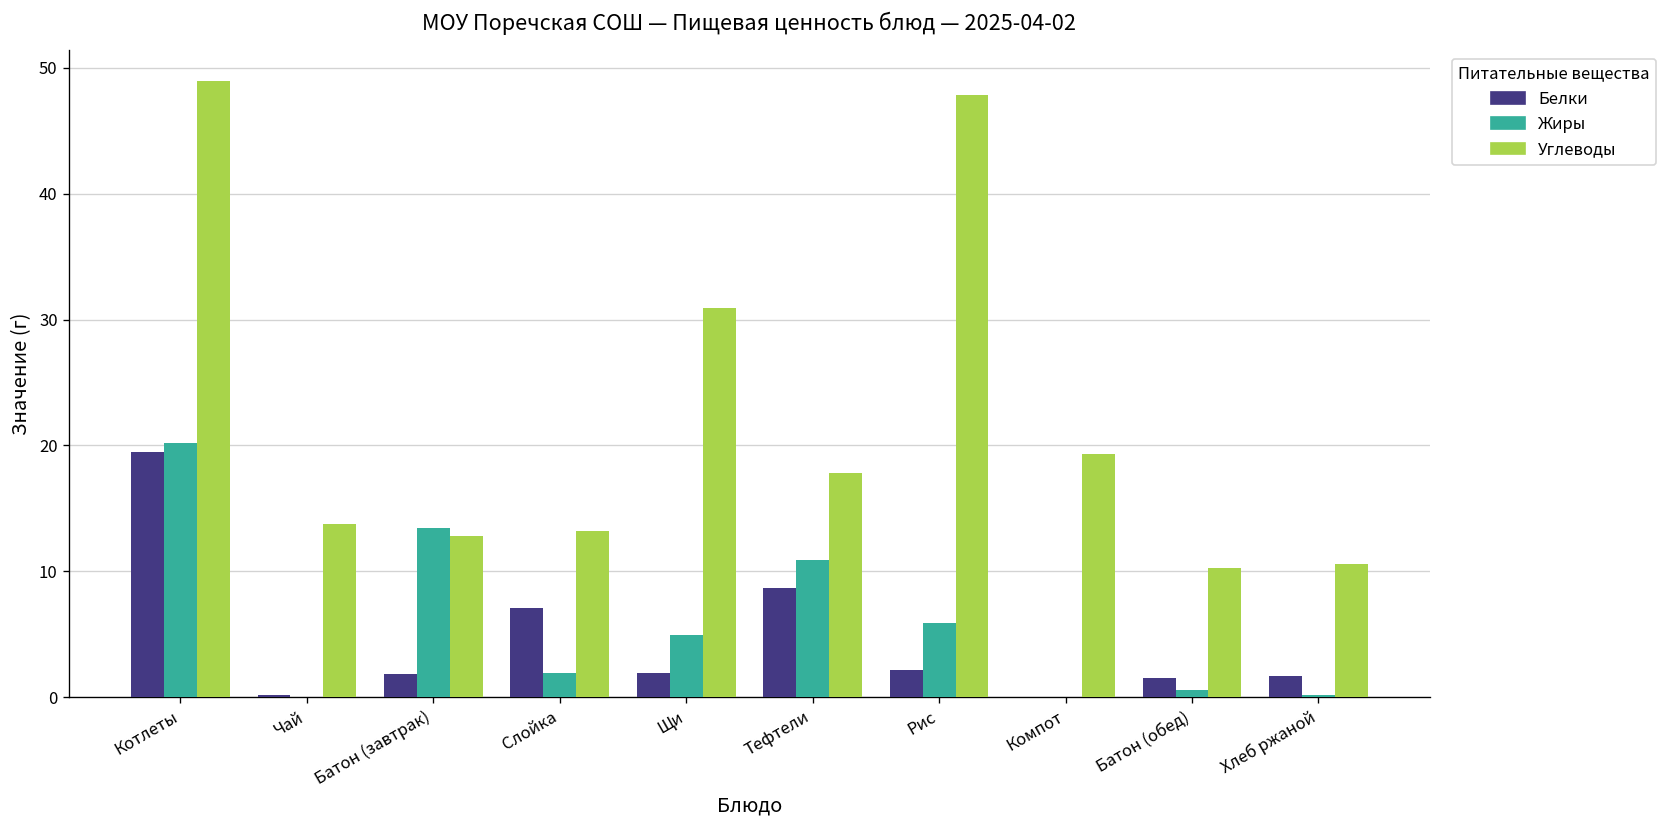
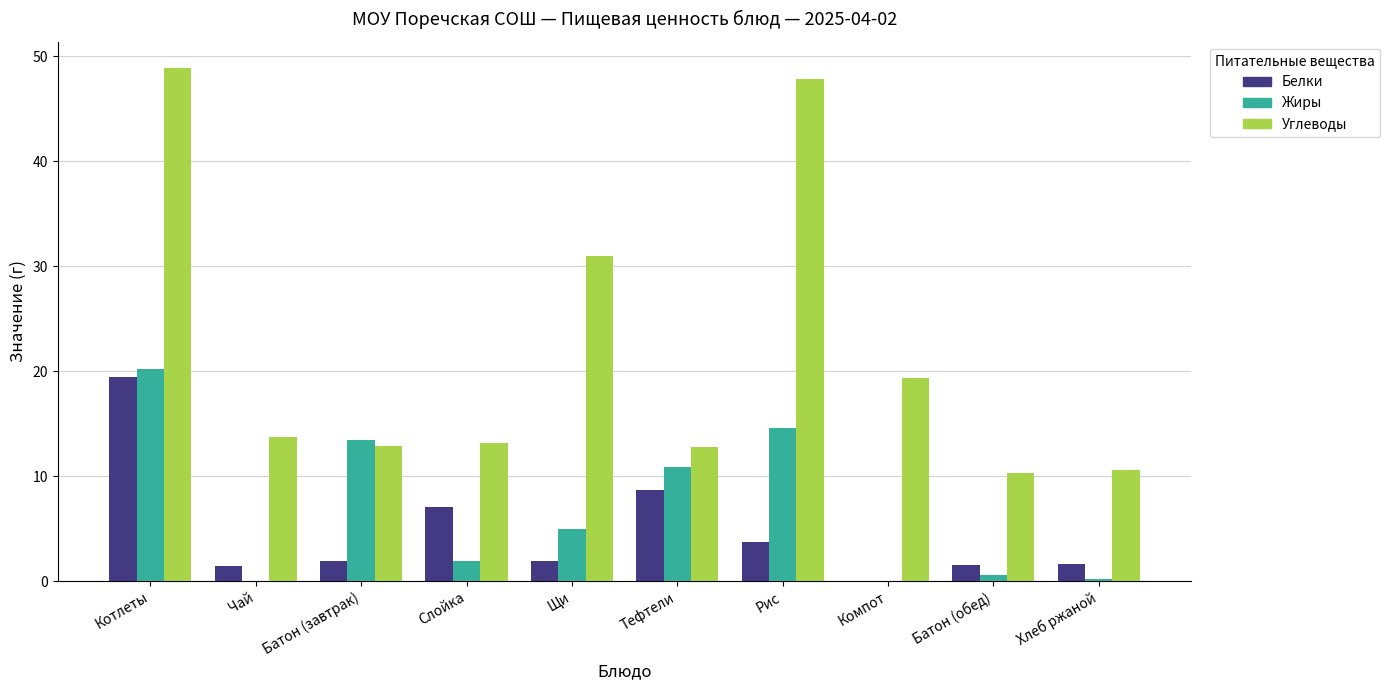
  {
    "Белки": {
      "Котлеты": 19.5,
-     "Чай": 0.2,
+     "Чай": 1.4,
      "Батон (завтрак)": 1.9,
      "Слойка": 7.1,
      "Щи": 1.9,
      "Тефтели": 8.7,
-     "Рис": 2.2,
+     "Рис": 3.7,
      "Компот": 0.0,
      "Батон (обед)": 1.5,
      "Хлеб ржаной": 1.7
    },
    "Жиры": {
      "Котлеты": 20.2,
      "Чай": 0.0,
      "Батон (завтрак)": 13.4,
      "Слойка": 1.9,
      "Щи": 5.0,
      "Тефтели": 10.9,
-     "Рис": 5.9,
+     "Рис": 14.6,
      "Компот": 0.0,
      "Батон (обед)": 0.6
    },
    "Углеводы": {
      "Котлеты": 48.9,
      "Чай": 13.8,
      "Батон (завтрак)": 12.9,
      "Слойка": 13.2,
      "Щи": 31.0,
-     "Тефтели": 17.8,
+     "Тефтели": 12.8,
      "Рис": 47.8,
      "Компот": 19.4,
      "Батон (обед)": 10.3,
      "Хлеб ржаной": 10.6
    }
  }
